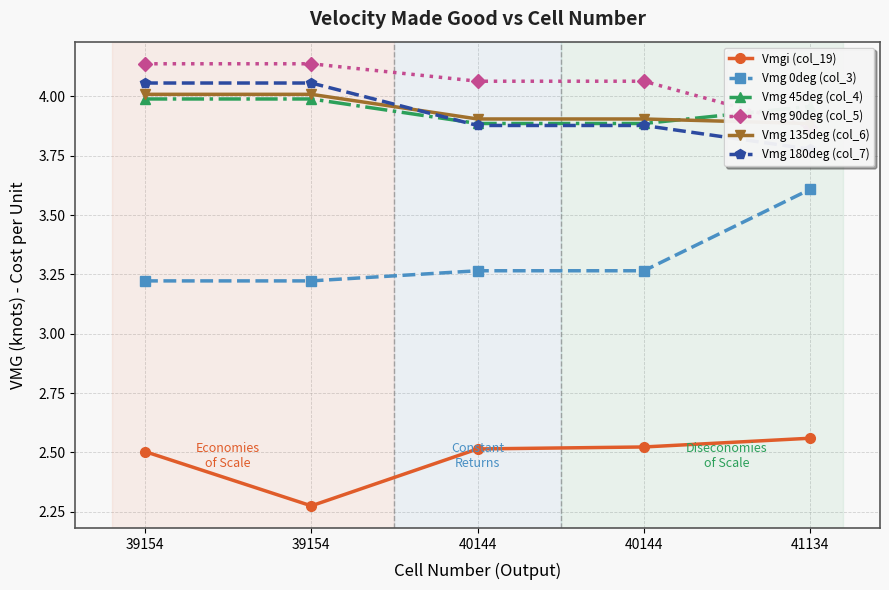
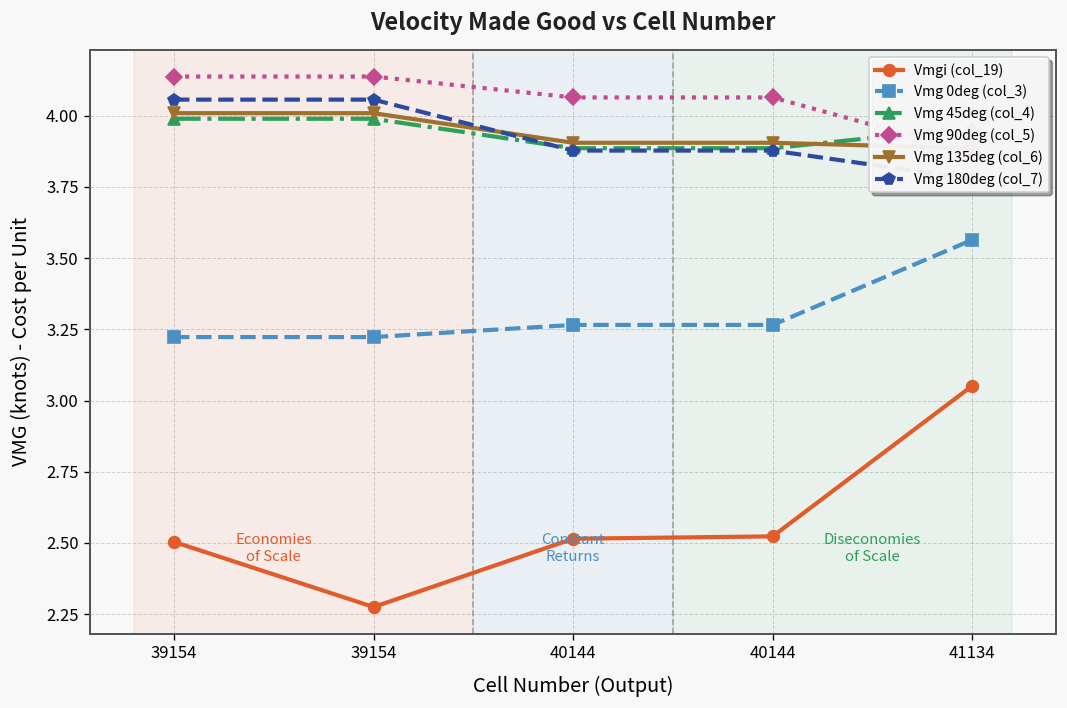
  {
    "Vmgi (col_19)": {
-     "41134": 2.56
+     "41134": 3.05
    },
    "Vmg 0deg (col_3)": {
-     "41134": 3.61
+     "41134": 3.56
    }
  }
